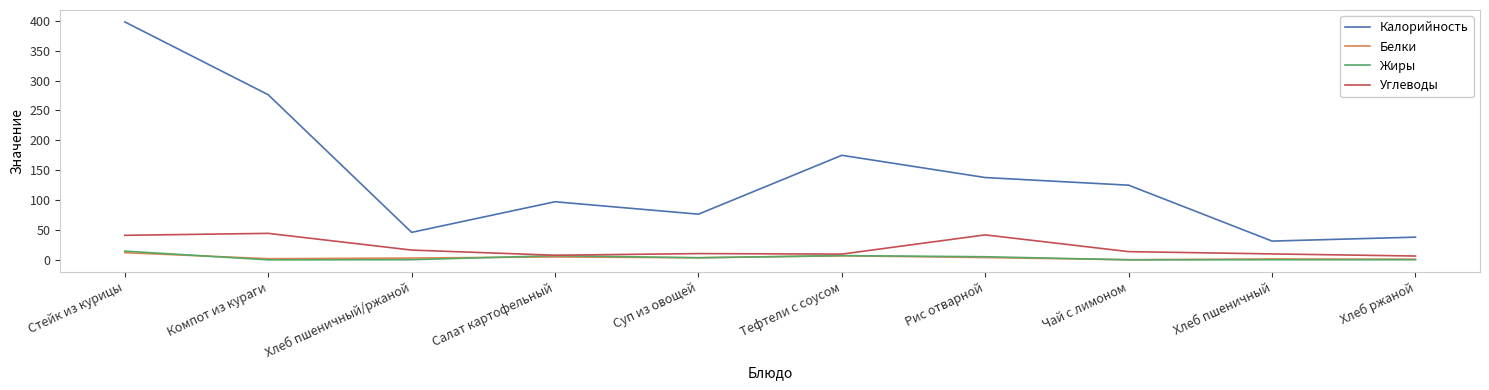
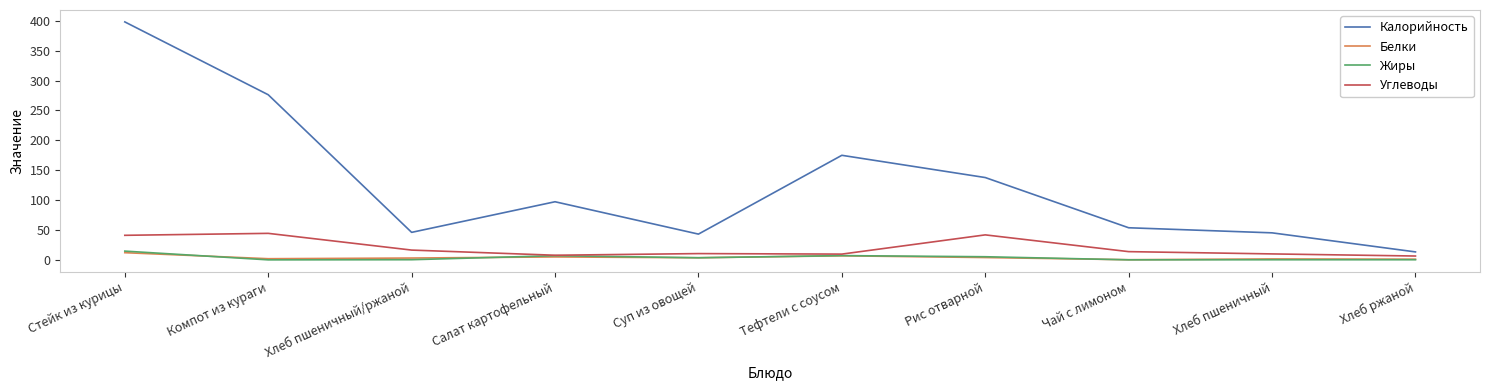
  {
    "Калорийность": {
      "Стейк из курицы": 400,
      "Компот из кураги": 280,
      "Хлеб пшеничный/ржаной": 50,
      "Салат картофельный": 100,
-     "Суп из овощей": 80,
+     "Суп из овощей": 40,
      "Тефтели с соусом": 170,
      "Рис отварной": 140,
-     "Чай с лимоном": 120,
-     "Хлеб пшеничный": 30,
-     "Хлеб ржаной": 40
+     "Чай с лимоном": 50,
+     "Хлеб пшеничный": 50,
+     "Хлеб ржаной": 10
    }
  }
